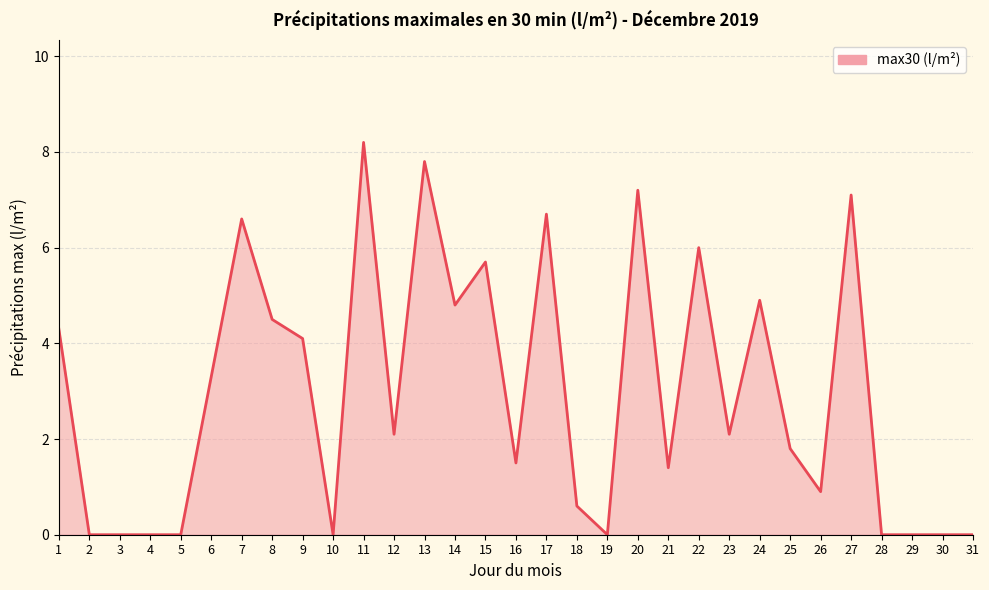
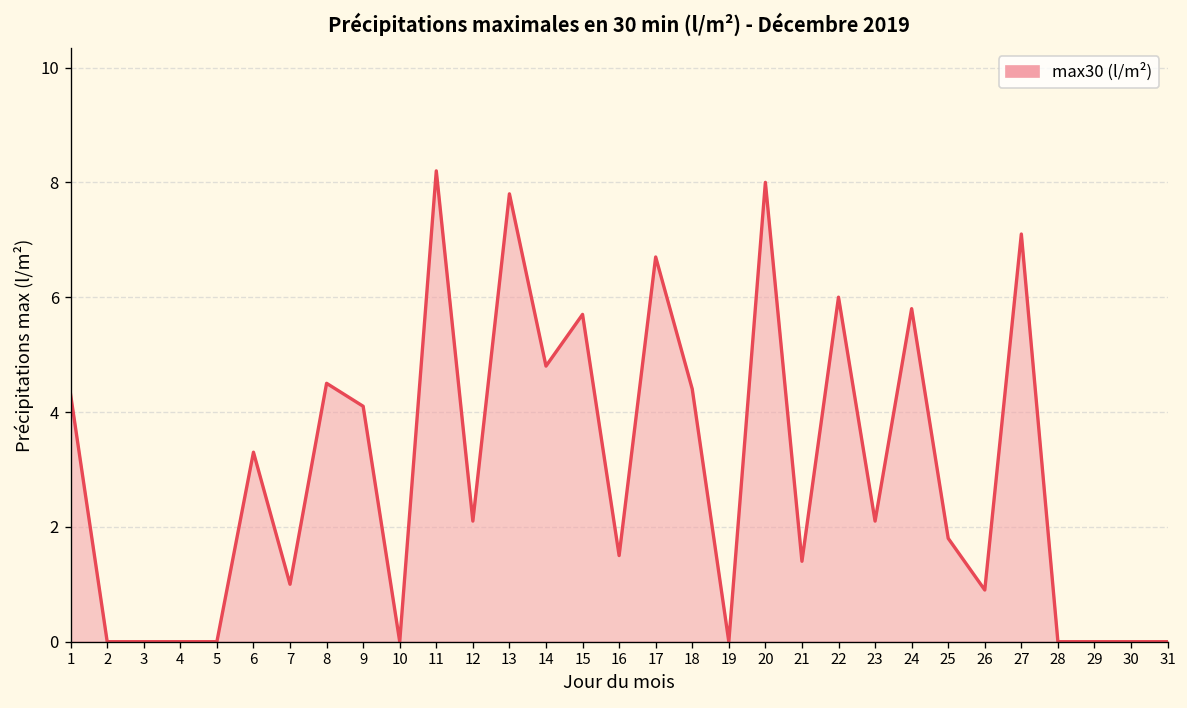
  {
    "1": 4.3,
    "2": 0.0,
    "3": 0.0,
    "4": 0.0,
    "5": 0.0,
    "6": 3.3,
-   "7": 6.6,
+   "7": 1.0,
    "8": 4.5,
    "9": 4.1,
    "10": 0.0,
    "11": 8.2,
    "12": 2.1,
    "13": 7.8,
    "14": 4.8,
    "15": 5.7,
    "16": 1.5,
    "17": 6.7,
-   "18": 0.6,
+   "18": 4.4,
    "19": 0.0,
-   "20": 7.2,
+   "20": 8.0,
    "21": 1.4,
    "22": 6.0,
    "23": 2.1,
-   "24": 4.9,
+   "24": 5.8,
    "25": 1.8,
    "26": 0.9,
    "27": 7.1,
    "28": 0.0,
    "29": 0.0,
    "30": 0.0,
    "31": 0.0
  }
